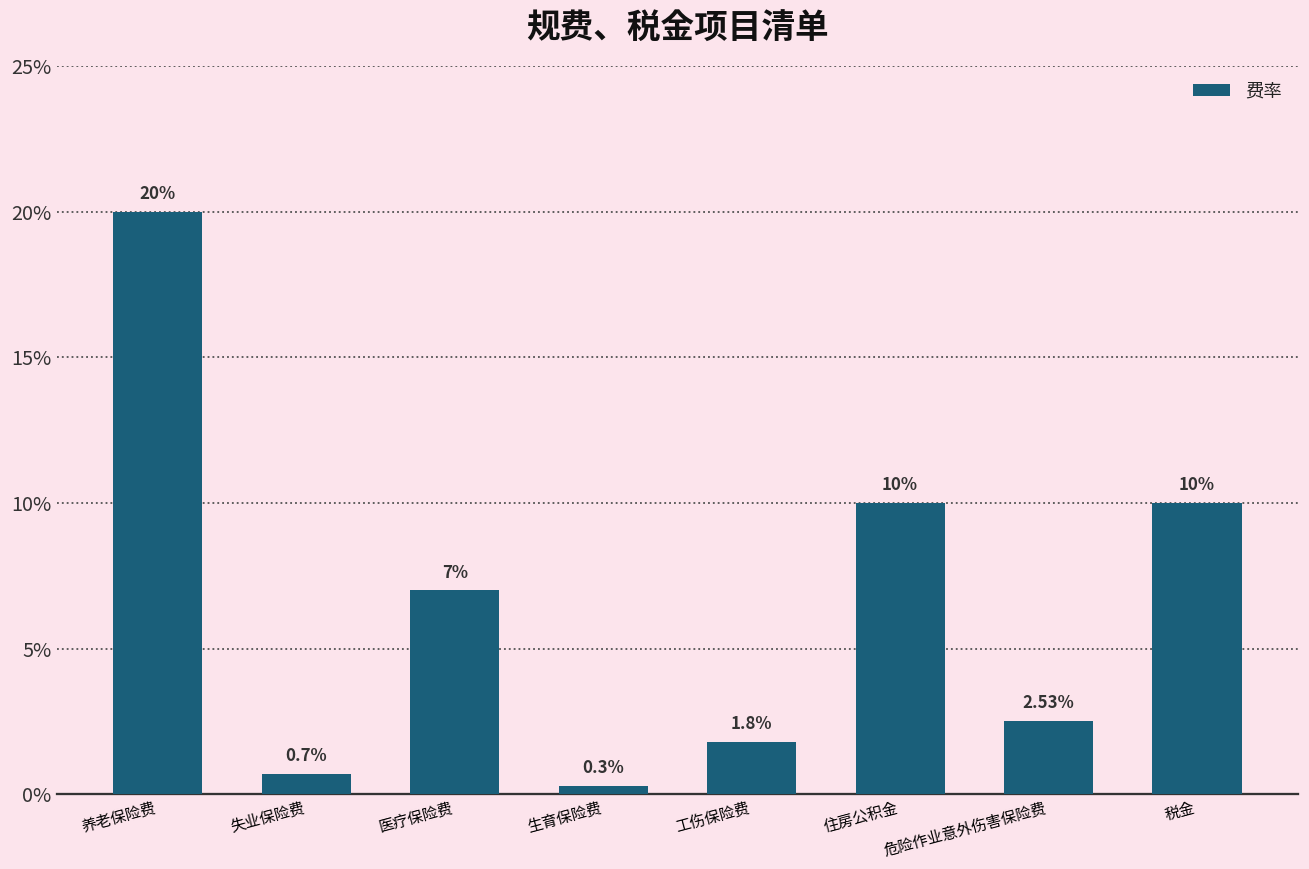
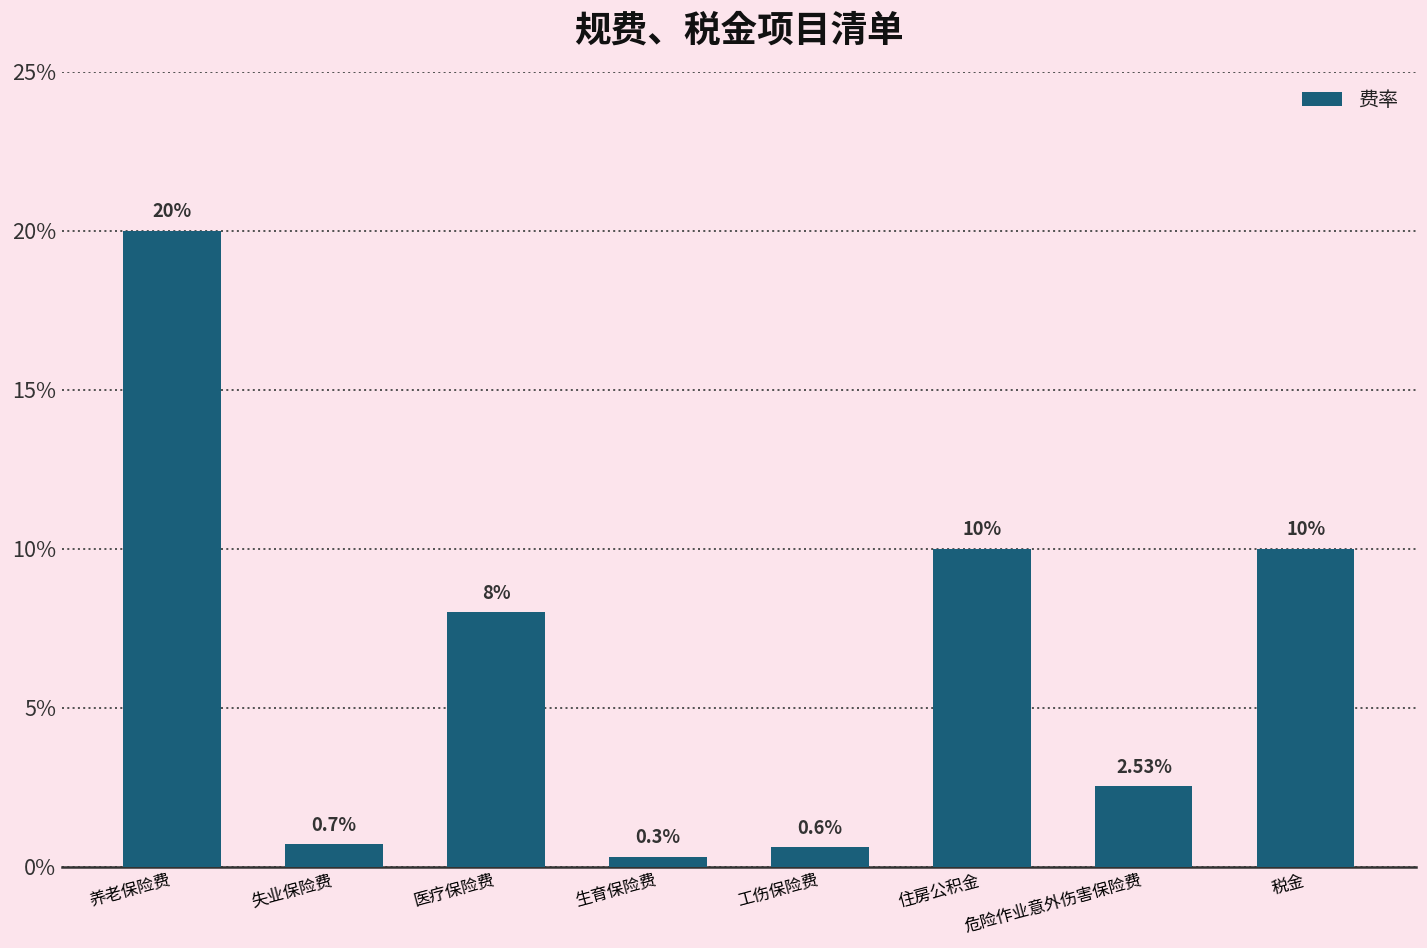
  {
    "养老保险费": "20%",
    "失业保险费": "0.7%",
-   "医疗保险费": "7%",
+   "医疗保险费": "8%",
    "生育保险费": "0.3%",
-   "工伤保险费": "1.8%",
+   "工伤保险费": "0.6%",
    "住房公积金": "10%",
    "危险作业意外伤害保险费": "2.53%",
    "税金": "10%"
  }
